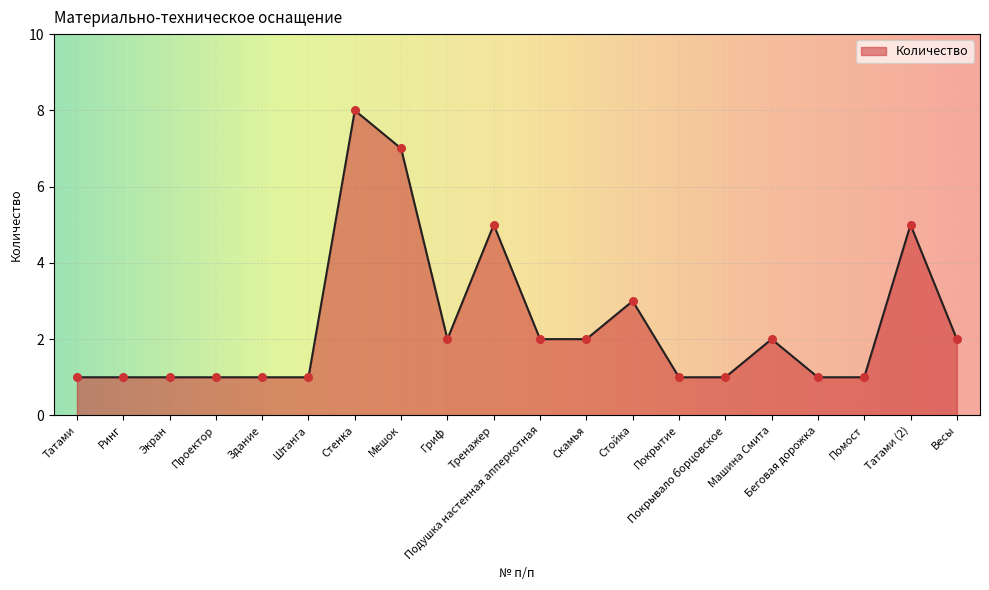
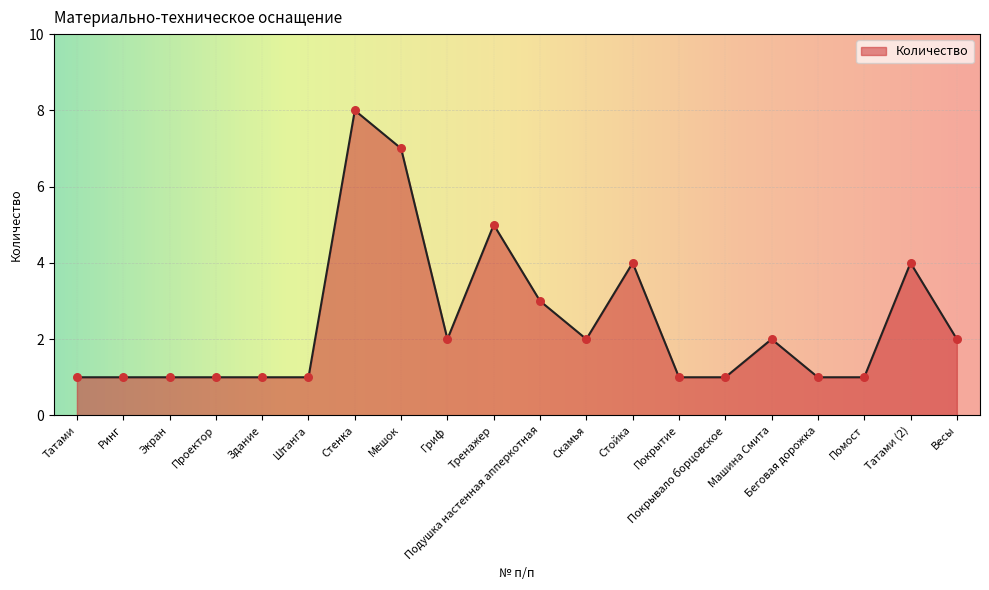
  {
    "Татами": 1,
    "Ринг": 1,
    "Экран": 1,
    "Проектор": 1,
    "Здание": 1,
    "Штанга": 1,
    "Стенка": 8,
    "Мешок": 7,
    "Гриф": 2,
    "Тренажер": 5,
-   "Подушка настенная апперкотная": 2,
+   "Подушка настенная апперкотная": 3,
    "Скамья": 2,
-   "Стойка": 3,
+   "Стойка": 4,
    "Покрытие": 1,
    "Покрывало борцовское": 1,
    "Машина Смита": 2,
    "Беговая дорожка": 1,
    "Помост": 1,
-   "Татами (2)": 5,
+   "Татами (2)": 4,
    "Весы": 2
  }
